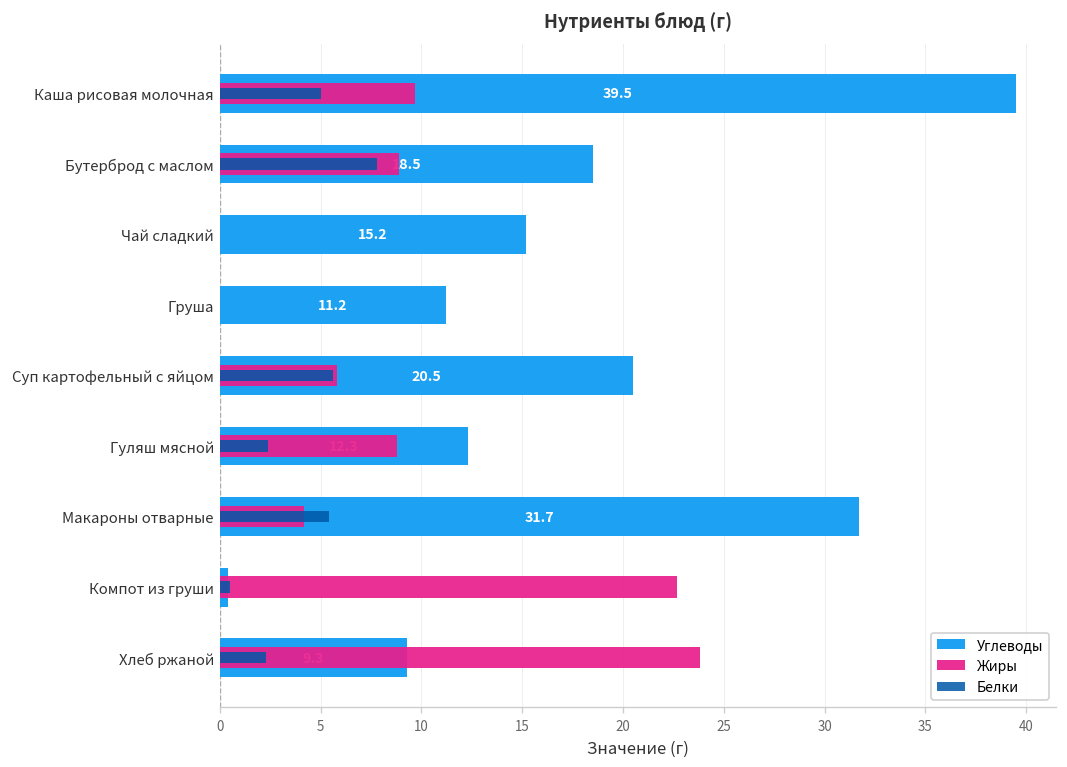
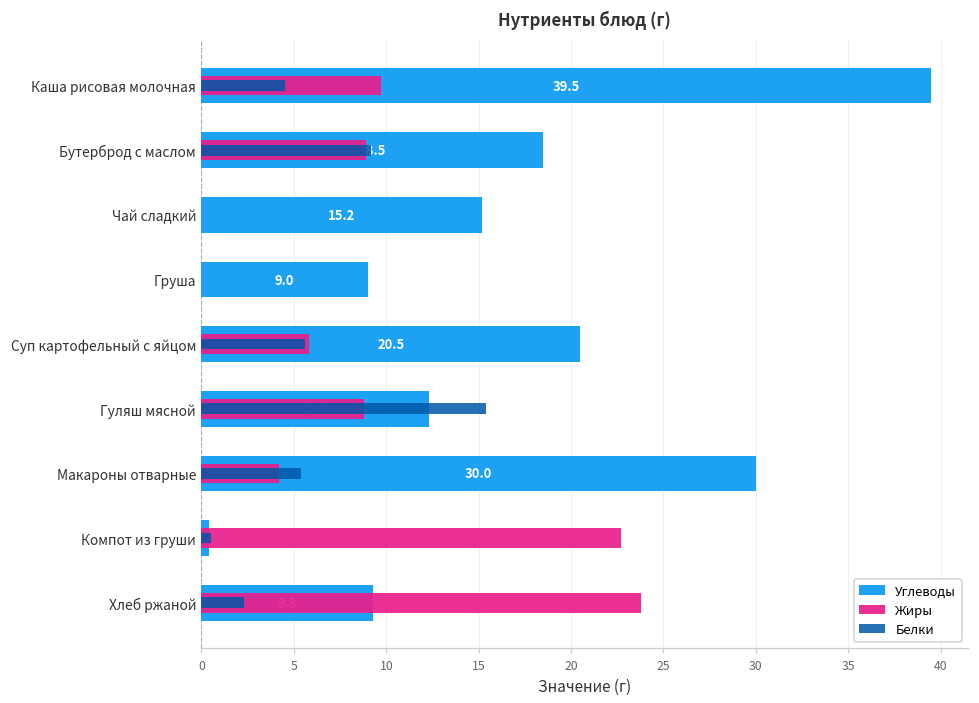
  {
    "Углеводы": {
      "Каша рисовая молочная": 39.5,
      "Бутерброд с маслом": 18.5,
      "Чай сладкий": 15.2,
-     "Груша": 11.2,
+     "Груша": 9.0,
      "Суп картофельный с яйцом": 20.5,
-     "Макароны отварные": 31.7
+     "Макароны отварные": 30.0
    },
    "Жиры": {
      "Чай сладкий": 0.0,
      "Груша": 0.0,
      "Компот из груши": 22.7,
      "Хлеб ржаной": 23.8
    },
    "Белки": {
-     "Каша рисовая молочная": 5.0,
-     "Бутерброд с маслом": 7.8,
+     "Каша рисовая молочная": 4.5,
+     "Бутерброд с маслом": 9.2,
      "Чай сладкий": 0.0,
      "Груша": 0.0,
-     "Гуляш мясной": 2.4
+     "Гуляш мясной": 15.4
    }
  }
